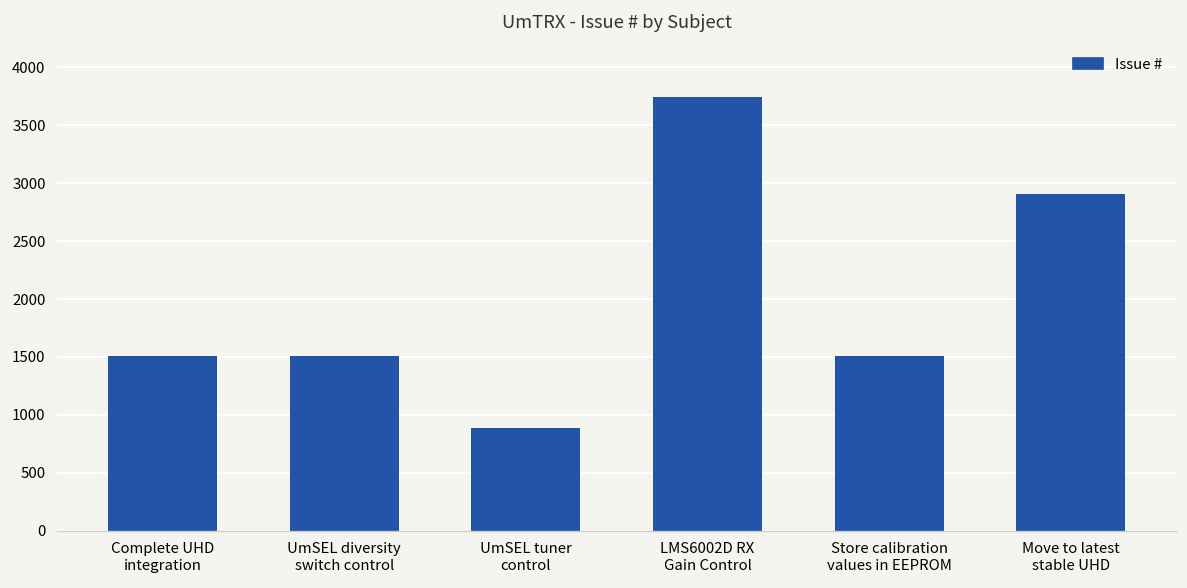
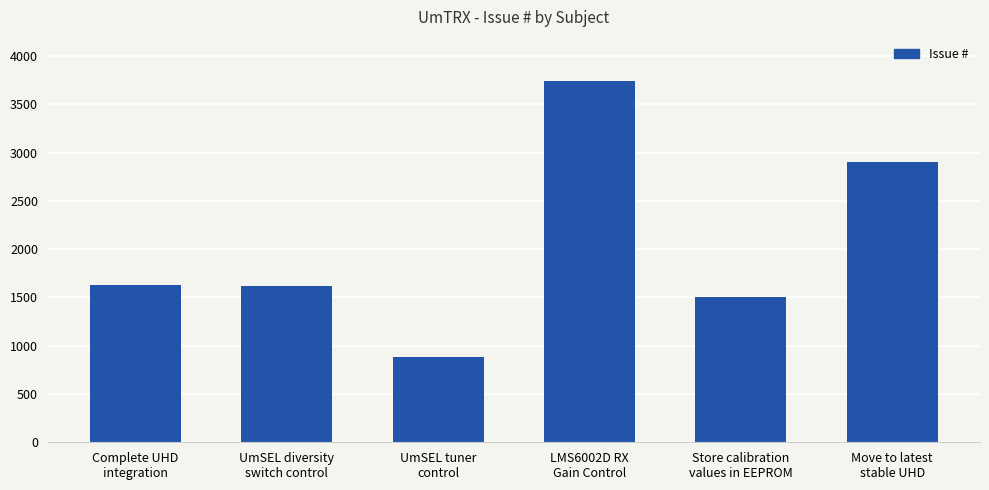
  {
-   "Complete UHD integration": 1500,
-   "UmSEL diversity switch control": 1500,
+   "Complete UHD integration": 1600,
+   "UmSEL diversity switch control": 1600,
    "UmSEL tuner control": 900,
    "LMS6002D RX Gain Control": 3700,
    "Store calibration values in EEPROM": 1500,
    "Move to latest stable UHD": 2900
  }
